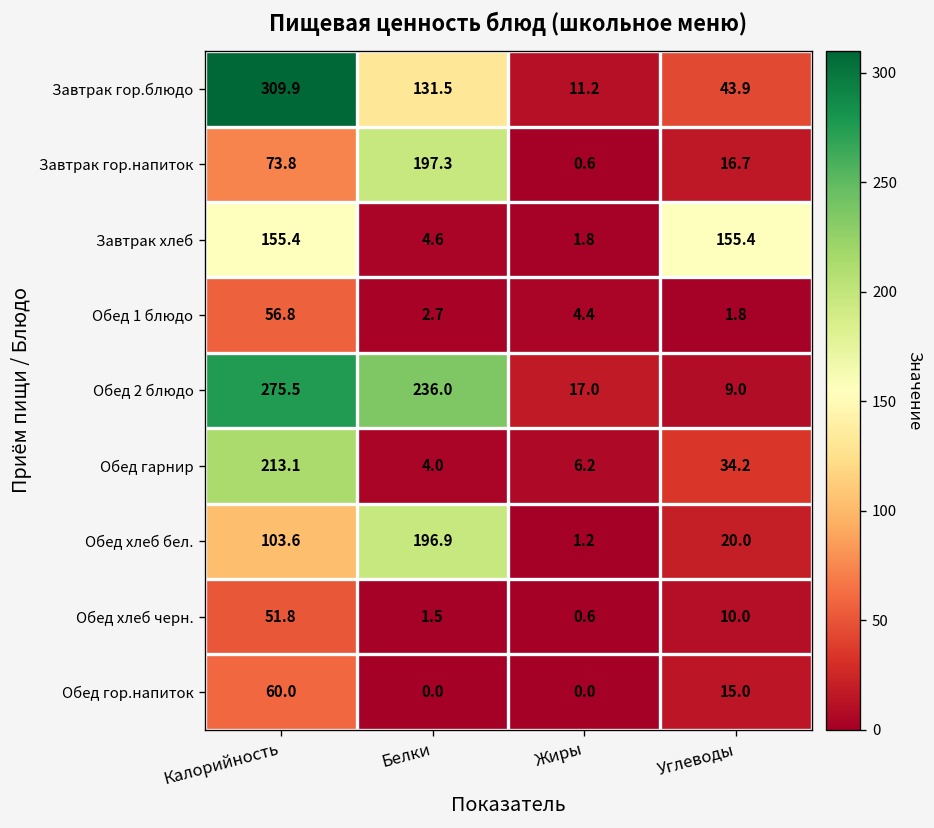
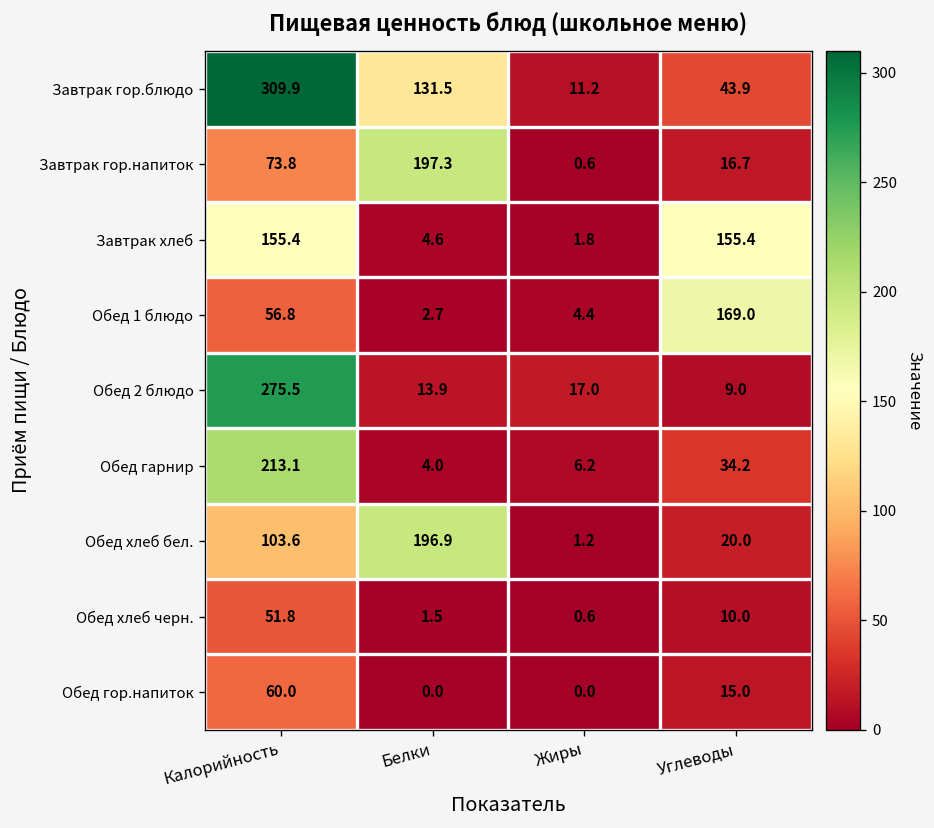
  {
    "Завтрак гор.блюдо": {
      "Калорийность": 309.9,
      "Белки": 131.5,
      "Жиры": 11.2,
      "Углеводы": 43.9
    },
    "Завтрак гор.напиток": {
      "Калорийность": 73.8,
      "Белки": 197.3,
      "Жиры": 0.6,
      "Углеводы": 16.7
    },
    "Завтрак хлеб": {
      "Калорийность": 155.4,
      "Белки": 4.6,
      "Жиры": 1.8,
      "Углеводы": 155.4
    },
    "Обед 1 блюдо": {
      "Калорийность": 56.8,
      "Белки": 2.7,
      "Жиры": 4.4,
-     "Углеводы": 1.8
+     "Углеводы": 169.0
    },
    "Обед 2 блюдо": {
      "Калорийность": 275.5,
-     "Белки": 236.0,
+     "Белки": 13.9,
      "Жиры": 17.0,
      "Углеводы": 9.0
    },
    "Обед гарнир": {
      "Калорийность": 213.1,
      "Белки": 4.0,
      "Жиры": 6.2,
      "Углеводы": 34.2
    },
    "Обед хлеб бел.": {
      "Калорийность": 103.6,
      "Белки": 196.9,
      "Жиры": 1.2,
      "Углеводы": 20.0
    },
    "Обед хлеб черн.": {
      "Калорийность": 51.8,
      "Белки": 1.5,
      "Жиры": 0.6,
      "Углеводы": 10.0
    },
    "Обед гор.напиток": {
      "Калорийность": 60.0,
      "Белки": 0.0,
      "Жиры": 0.0,
      "Углеводы": 15.0
    }
  }
